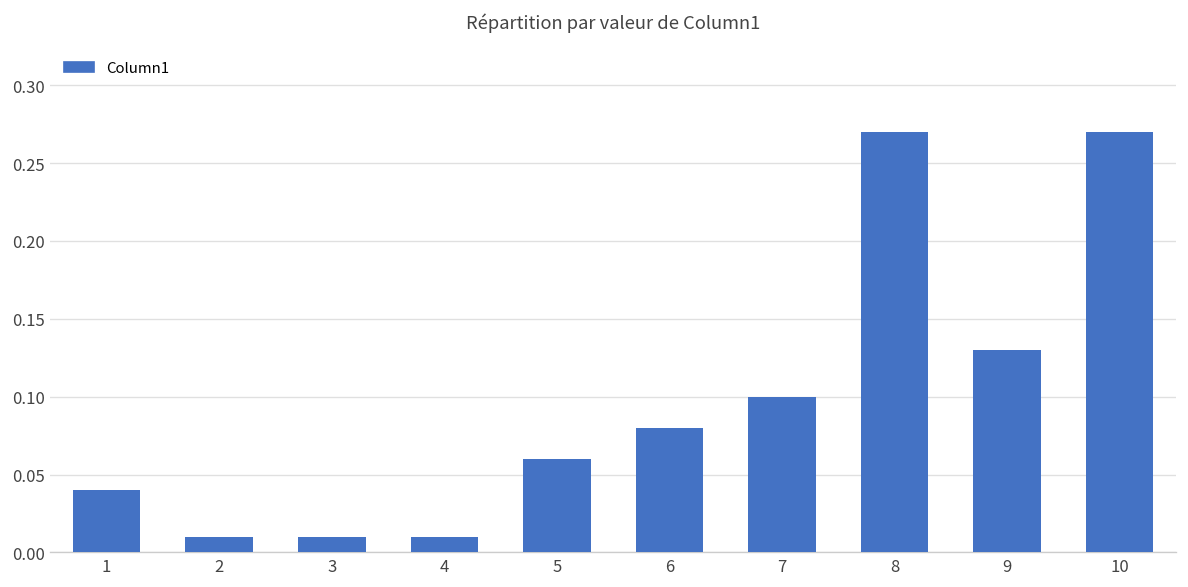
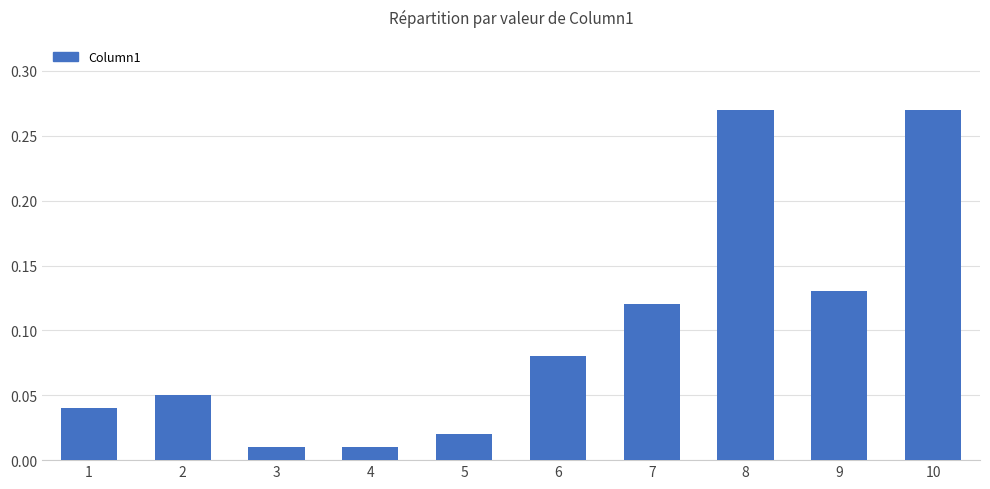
  {
    "1": 0.04,
-   "2": 0.01,
+   "2": 0.05,
    "3": 0.01,
    "4": 0.01,
-   "5": 0.06,
+   "5": 0.02,
    "6": 0.08,
-   "7": 0.10,
+   "7": 0.12,
    "8": 0.27,
    "9": 0.13,
    "10": 0.27
  }
